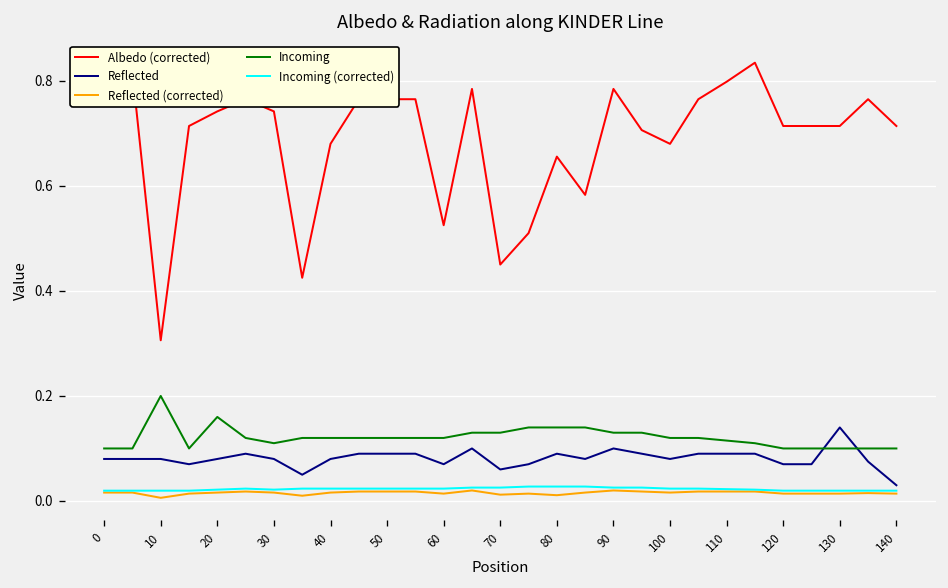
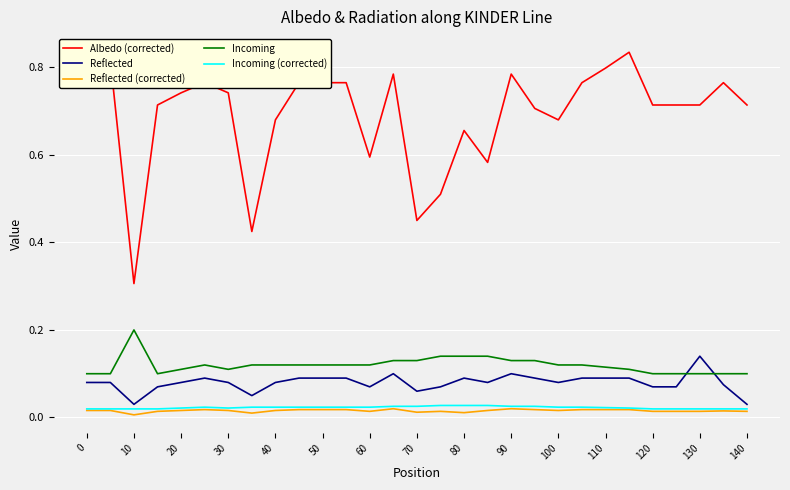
  {
    "Albedo (corrected)": {
      "10": 0.31,
      "20": 0.74,
      "30": 0.74,
      "40": 0.68,
-     "60": 0.53,
+     "60": 0.60,
      "70": 0.45,
      "80": 0.66,
      "90": 0.78,
      "100": 0.68,
      "110": 0.80,
      "120": 0.71,
      "130": 0.71,
      "140": 0.71
    },
    "Reflected": {
      "0": 0.08,
-     "10": 0.08,
+     "10": 0.03,
      "20": 0.08,
      "30": 0.08,
      "40": 0.08,
      "50": 0.09,
      "60": 0.07,
      "70": 0.06,
      "80": 0.09,
      "90": 0.10,
      "100": 0.08,
      "110": 0.09,
      "120": 0.07,
      "130": 0.14,
      "140": 0.03
    },
    "Reflected (corrected)": {
      "10": 0.01,
      "40": 0.02,
      "60": 0.01,
      "70": 0.01,
      "80": 0.01,
      "100": 0.02
    },
    "Incoming": {
      "0": 0.10,
      "10": 0.20,
-     "20": 0.16,
+     "20": 0.11,
      "30": 0.11,
      "40": 0.12,
      "50": 0.12,
      "60": 0.12,
      "70": 0.13,
      "80": 0.14,
      "90": 0.13,
      "100": 0.12,
      "110": 0.12,
      "120": 0.10,
      "130": 0.10,
      "140": 0.10
    },
    "Incoming (corrected)": {
      "10": 0.02,
      "40": 0.02,
      "60": 0.02,
      "70": 0.03,
      "80": 0.03,
      "100": 0.02
    }
  }
